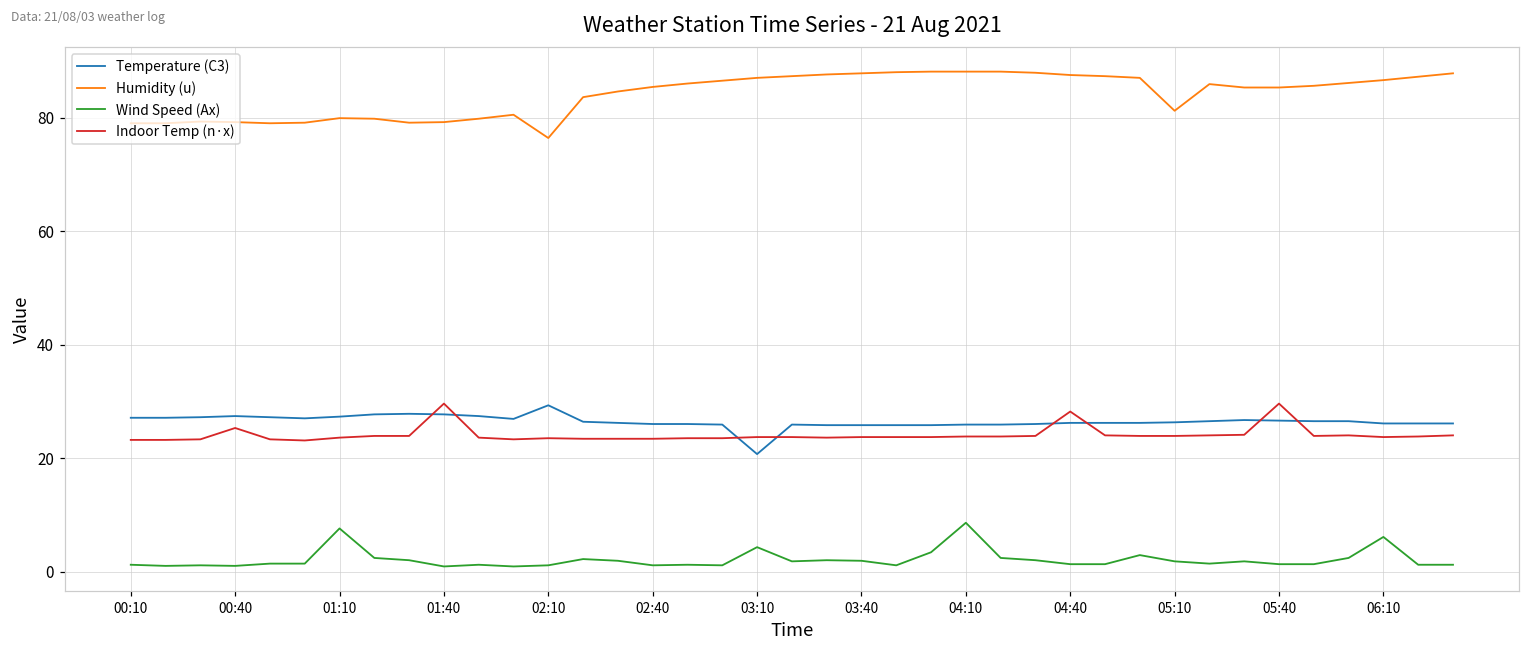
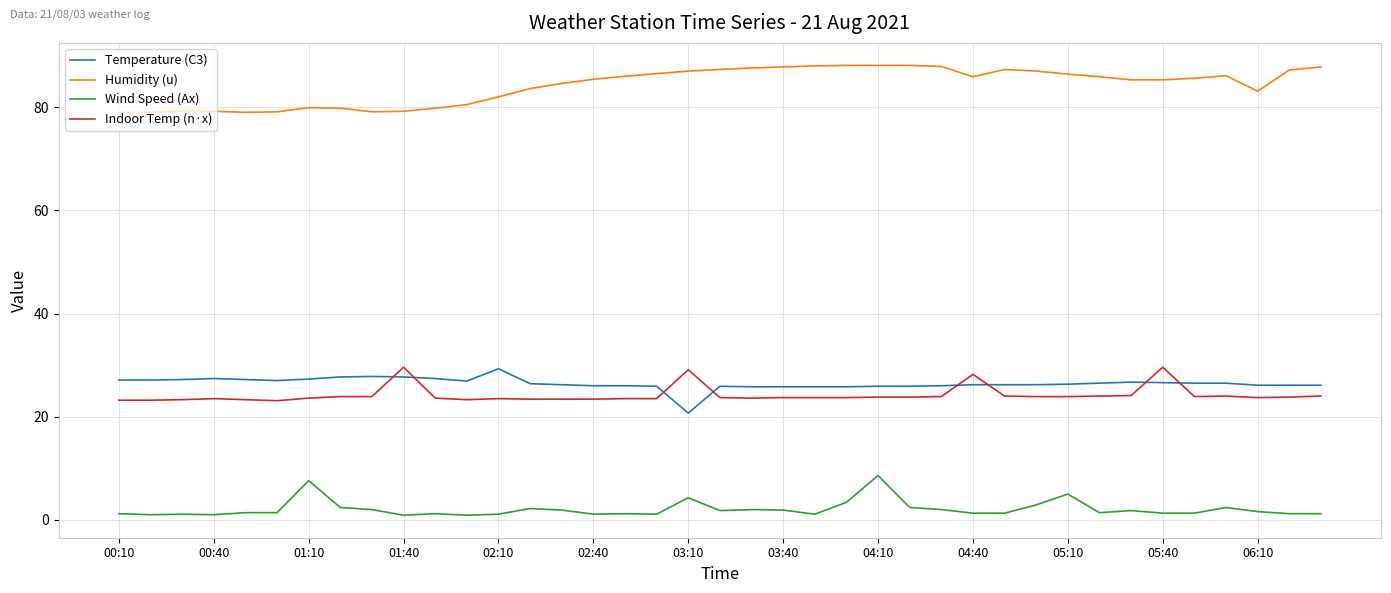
  {
    "Temperature (C3)": {
      "00:10": 27,
      "00:40": 27,
      "01:10": 27,
      "01:40": 28,
      "02:10": 29,
      "02:40": 26,
      "03:10": 21,
      "03:40": 26,
      "04:10": 26,
      "04:40": 26,
      "05:10": 26,
      "05:40": 27,
      "06:10": 26
    },
    "Humidity (u)": {
      "01:10": 80,
      "01:40": 79,
-     "02:10": 76,
+     "02:10": 82,
      "02:40": 85,
      "03:10": 87,
      "03:40": 88,
      "04:10": 88,
-     "04:40": 88,
-     "05:10": 81,
+     "04:40": 86,
+     "05:10": 86,
      "05:40": 85,
-     "06:10": 87
+     "06:10": 83
    },
    "Wind Speed (Ax)": {
      "00:10": 1,
      "00:40": 1,
      "01:10": 8,
      "01:40": 1,
      "02:10": 1,
      "02:40": 1,
      "03:10": 4,
      "03:40": 2,
      "04:10": 9,
      "04:40": 1,
-     "05:10": 2,
+     "05:10": 5,
      "05:40": 1,
-     "06:10": 6
+     "06:10": 2
    },
    "Indoor Temp (n·x)": {
      "00:10": 23,
-     "00:40": 25,
+     "00:40": 24,
      "01:10": 24,
      "01:40": 30,
      "02:10": 24,
      "02:40": 23,
-     "03:10": 24,
+     "03:10": 29,
      "03:40": 24,
      "04:10": 24,
      "04:40": 28,
      "05:10": 24,
      "05:40": 30,
      "06:10": 24
    }
  }
